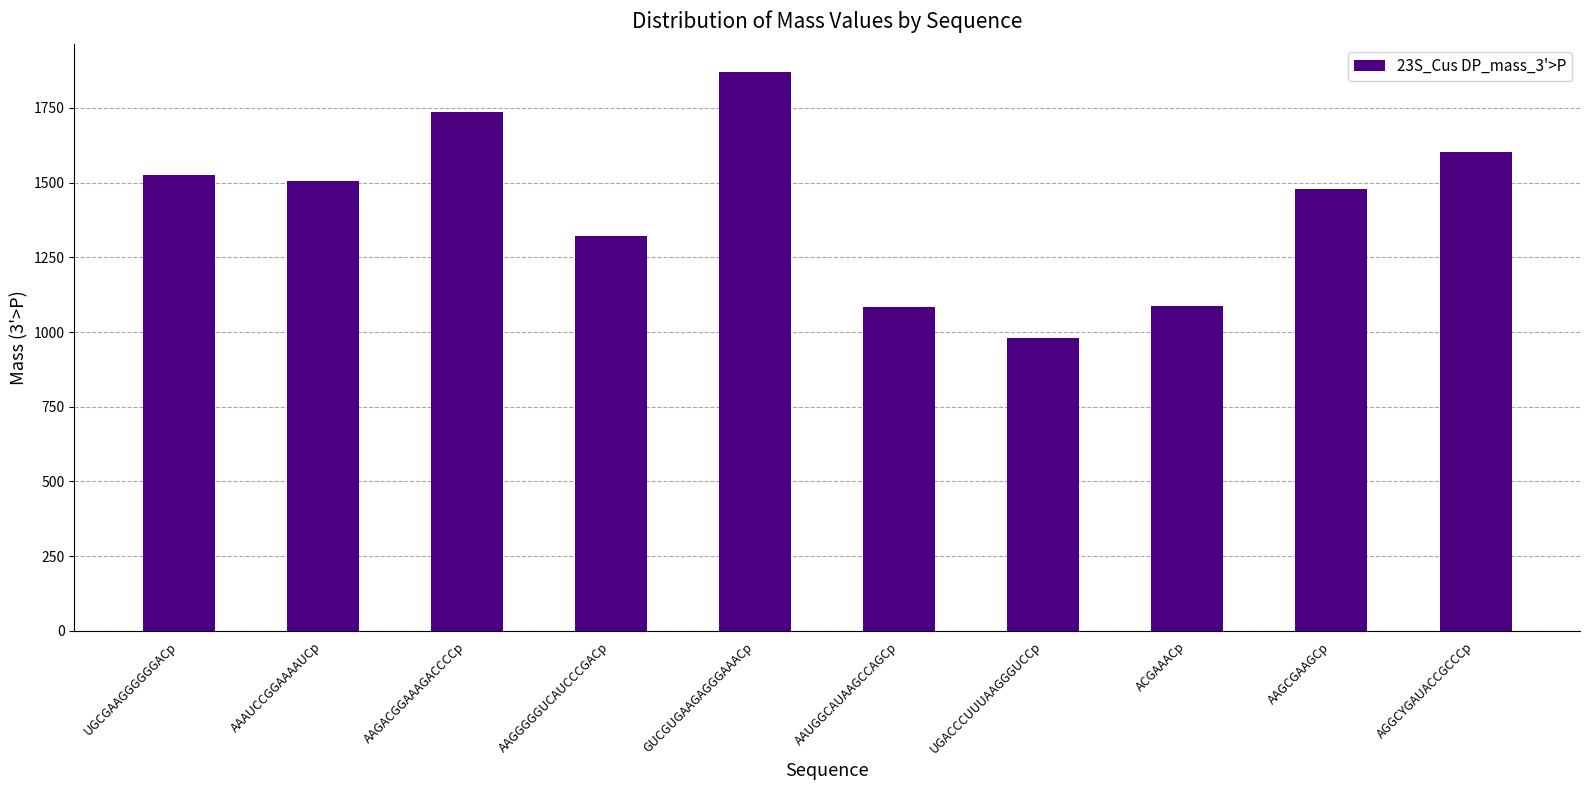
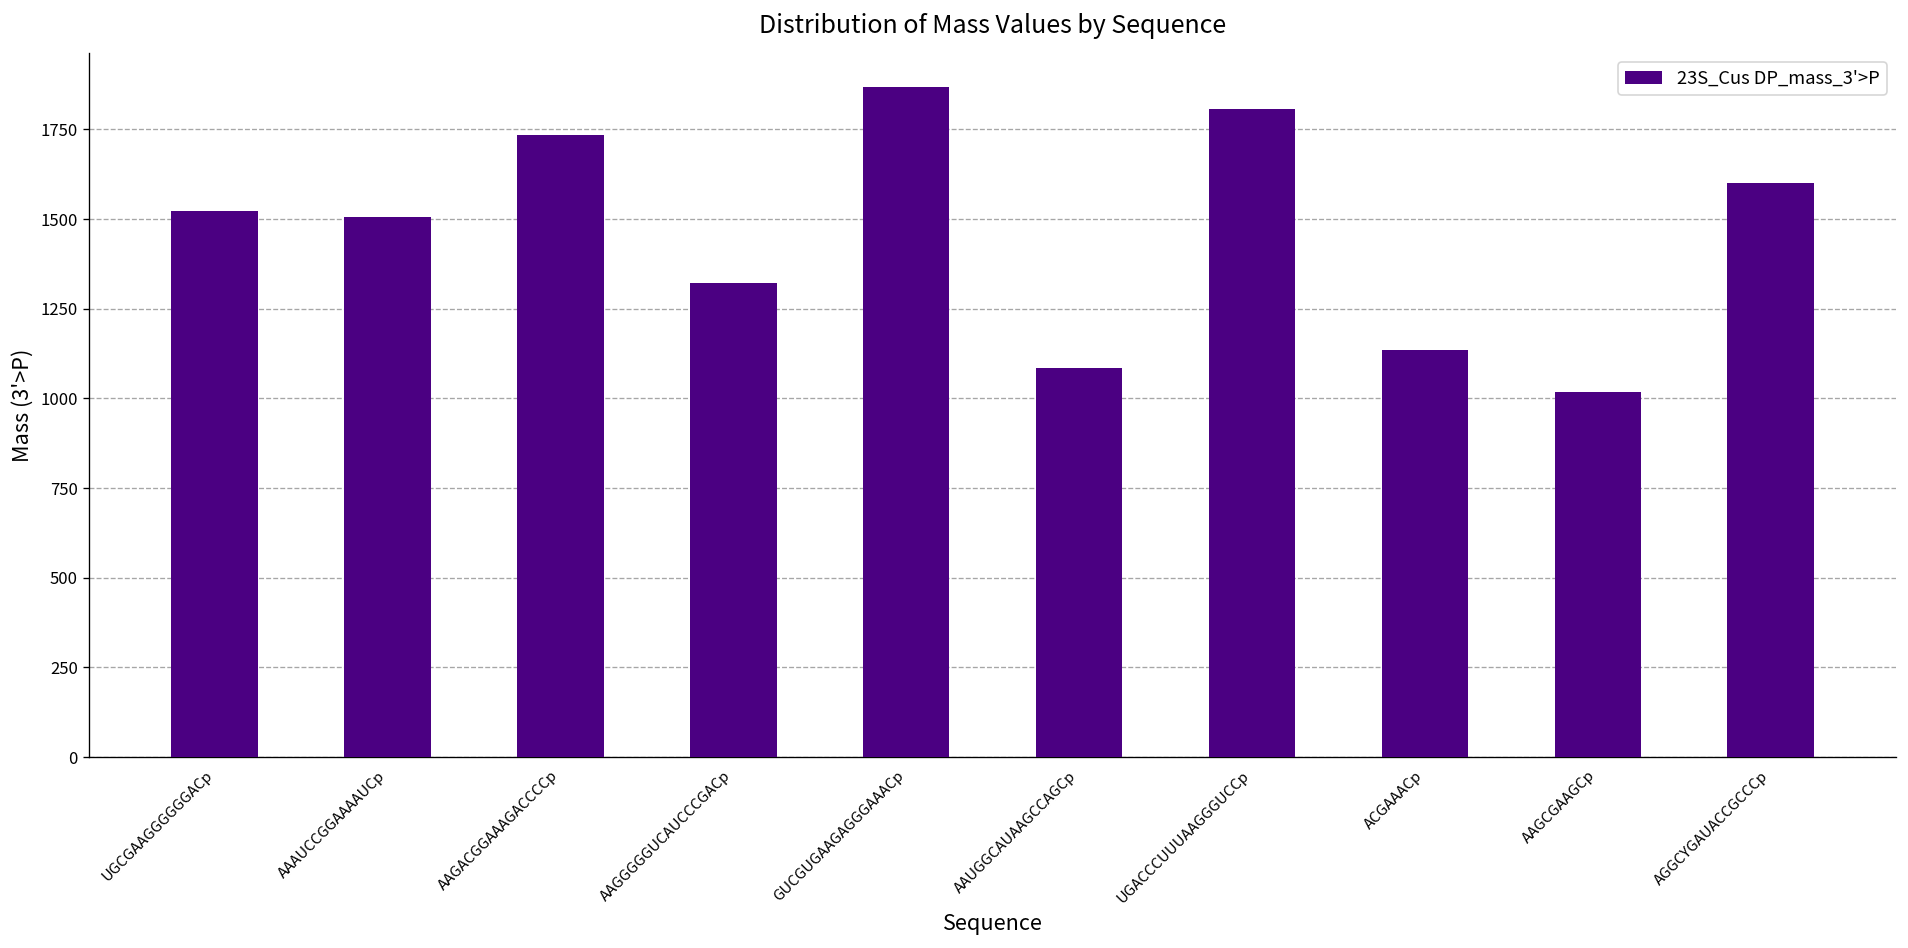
  {
    "UGCGAAGGGGGGACp": 1520,
    "AAAUCCGGAAAAUCp": 1510,
    "AAGACGGAAAGACCCCp": 1730,
    "AAGGGGGUCAUCCCGACp": 1320,
    "GUCGUGAAGAGGGAAACp": 1870,
    "AAUGGCAUAAGCCAGCp": 1080,
-   "UGACCCUUUAAGGGUCCp": 980,
-   "ACGAAACp": 1090,
-   "AAGCGAAGCp": 1480,
+   "UGACCCUUUAAGGGUCCp": 1810,
+   "ACGAAACp": 1130,
+   "AAGCGAAGCp": 1020,
    "AGGCYGAUACCGCCCp": 1600
  }
